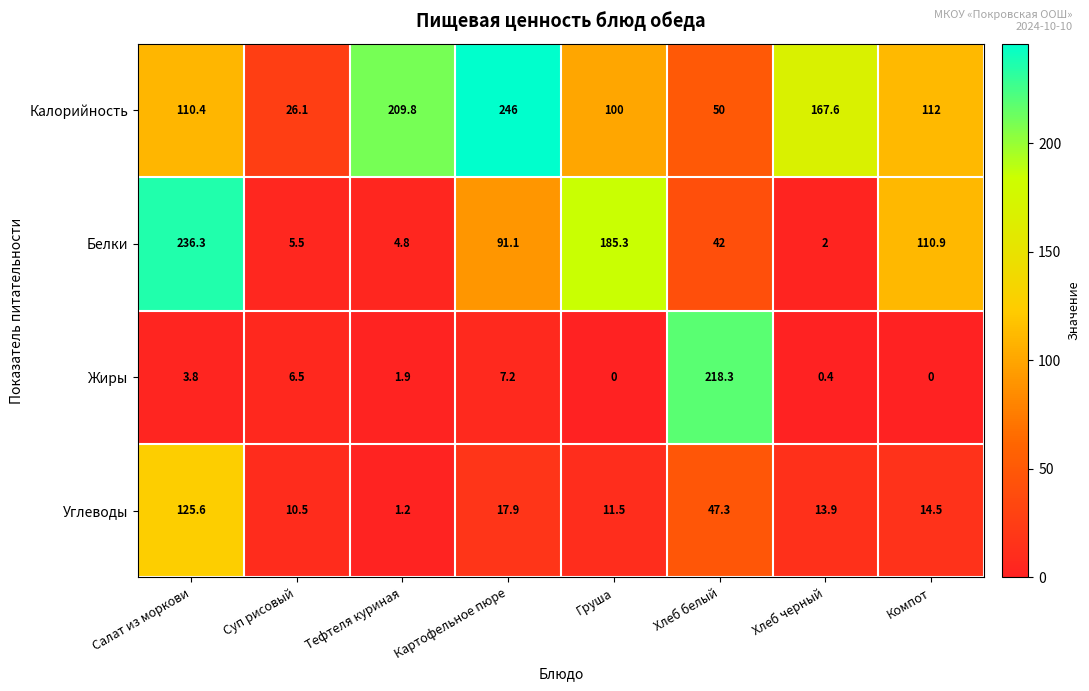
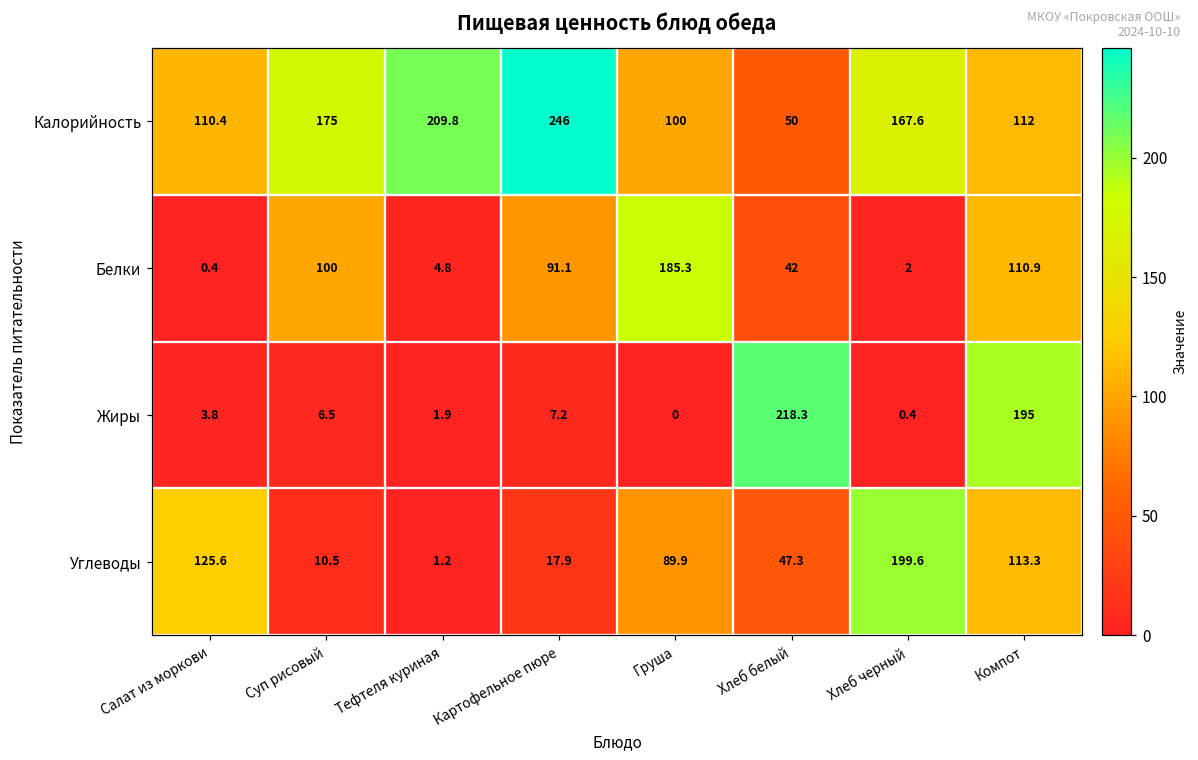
  {
    "Калорийность": {
      "Салат из моркови": 110.4,
-     "Суп рисовый": 26.1,
+     "Суп рисовый": 175,
      "Тефтеля куриная": 209.8,
      "Картофельное пюре": 246,
      "Груша": 100,
      "Хлеб белый": 50,
      "Хлеб черный": 167.6,
      "Компот": 112
    },
    "Белки": {
-     "Салат из моркови": 236.3,
-     "Суп рисовый": 5.5,
+     "Салат из моркови": 0.4,
+     "Суп рисовый": 100,
      "Тефтеля куриная": 4.8,
      "Картофельное пюре": 91.1,
      "Груша": 185.3,
      "Хлеб белый": 42,
      "Хлеб черный": 2,
      "Компот": 110.9
    },
    "Жиры": {
      "Салат из моркови": 3.8,
      "Суп рисовый": 6.5,
      "Тефтеля куриная": 1.9,
      "Картофельное пюре": 7.2,
      "Груша": 0,
      "Хлеб белый": 218.3,
      "Хлеб черный": 0.4,
-     "Компот": 0
+     "Компот": 195
    },
    "Углеводы": {
      "Салат из моркови": 125.6,
      "Суп рисовый": 10.5,
      "Тефтеля куриная": 1.2,
      "Картофельное пюре": 17.9,
-     "Груша": 11.5,
+     "Груша": 89.9,
      "Хлеб белый": 47.3,
-     "Хлеб черный": 13.9,
-     "Компот": 14.5
+     "Хлеб черный": 199.6,
+     "Компот": 113.3
    }
  }
